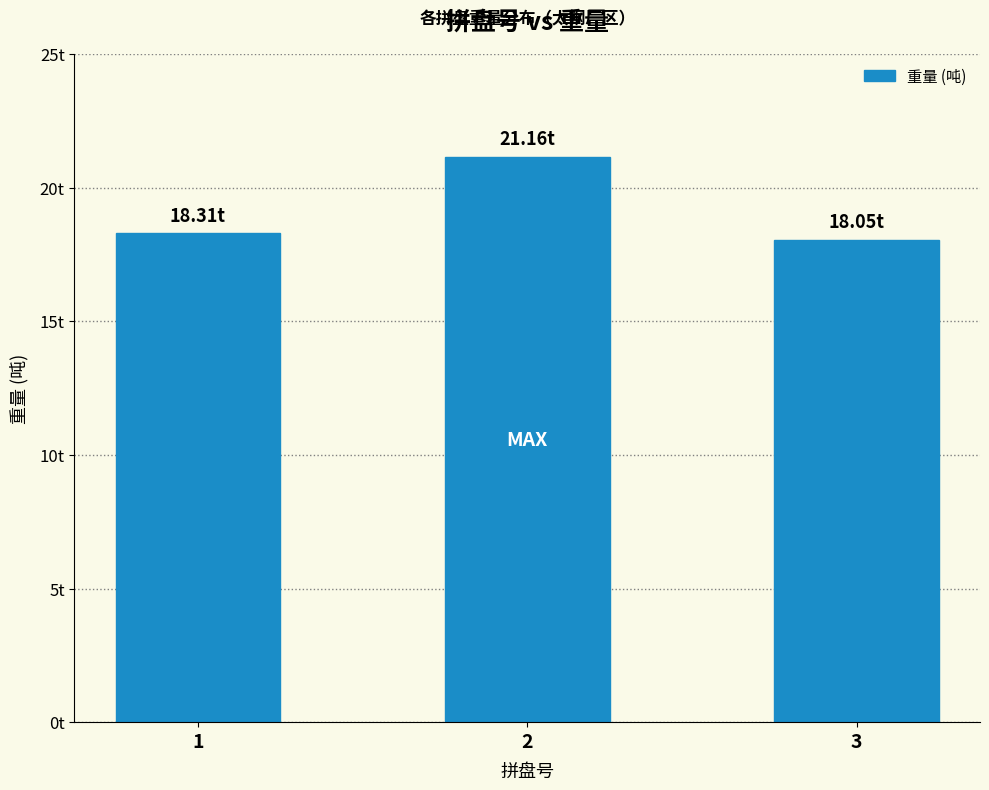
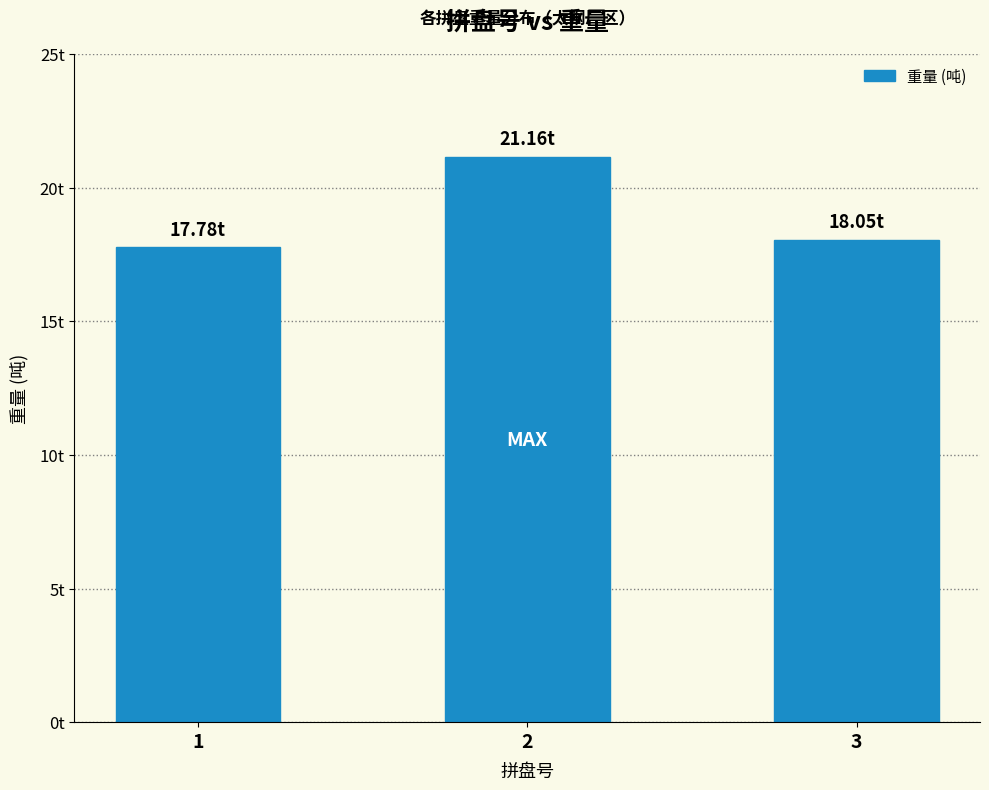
  {
-   "1": "18.31t",
+   "1": "17.78t",
    "2": "21.16t",
    "3": "18.05t"
  }
